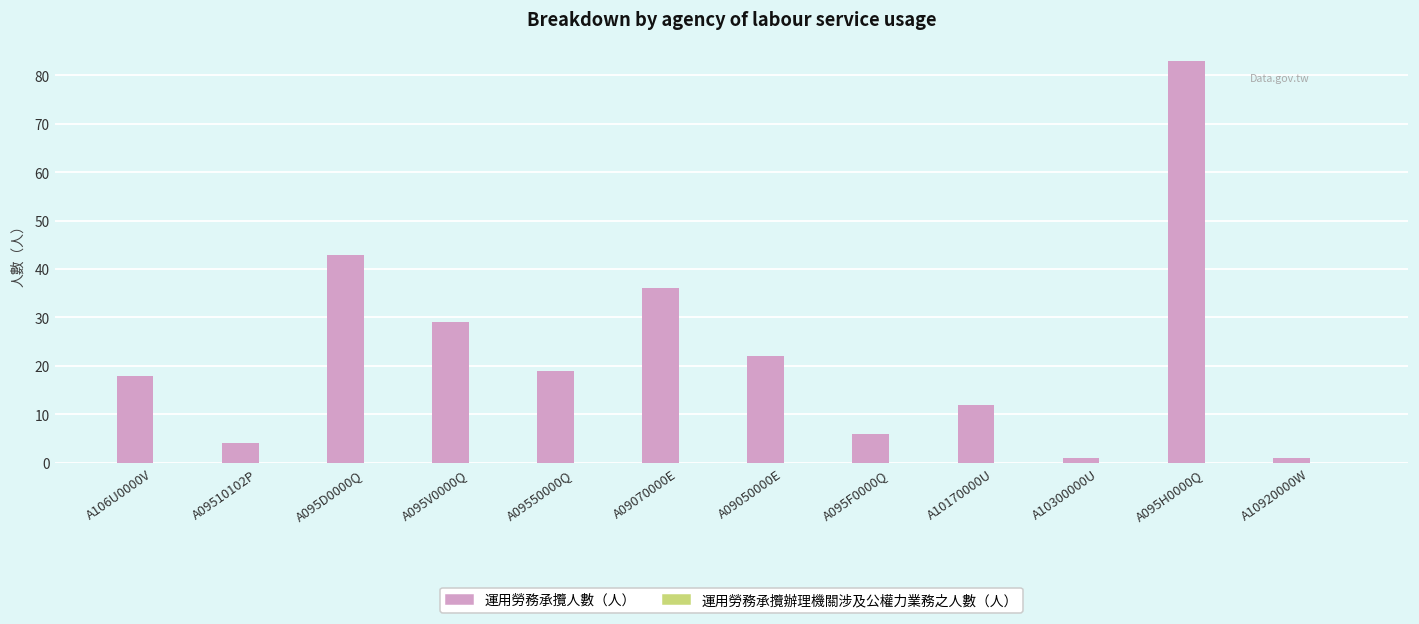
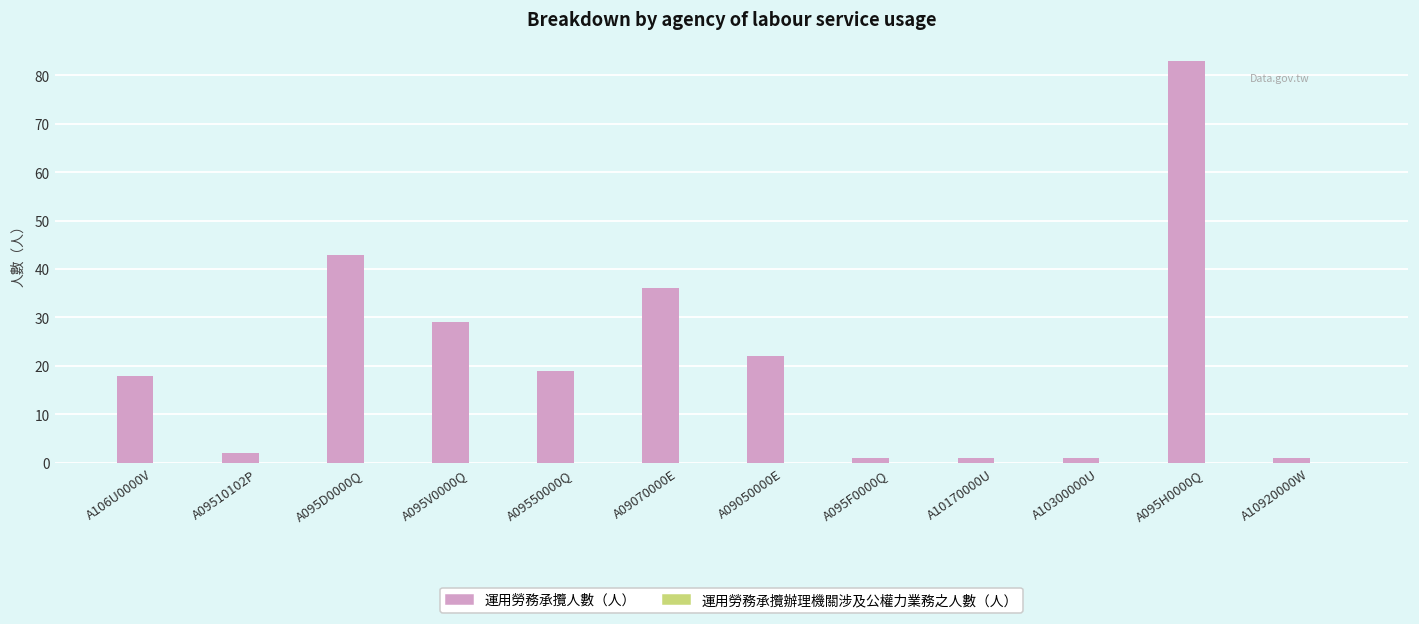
  {
    "運用勞務承攬人數（人）": {
      "A106U0000V": 18,
-     "A09510102P": 4,
+     "A09510102P": 2,
      "A095D0000Q": 43,
      "A095V0000Q": 29,
      "A09550000Q": 19,
      "A09070000E": 36,
      "A09050000E": 22,
-     "A095F0000Q": 6,
-     "A10170000U": 12,
+     "A095F0000Q": 1,
+     "A10170000U": 1,
      "A10300000U": 1,
      "A095H0000Q": 83,
      "A10920000W": 1
    },
    "運用勞務承攬辦理機關涉及公權力業務之人數（人）": {
      "A106U0000V": 0,
      "A09510102P": 0,
      "A095D0000Q": 0,
      "A095V0000Q": 0,
      "A09550000Q": 0,
      "A09070000E": 0,
      "A09050000E": 0,
      "A095F0000Q": 0,
      "A10170000U": 0,
      "A10300000U": 0,
      "A095H0000Q": 0,
      "A10920000W": 0
    }
  }
